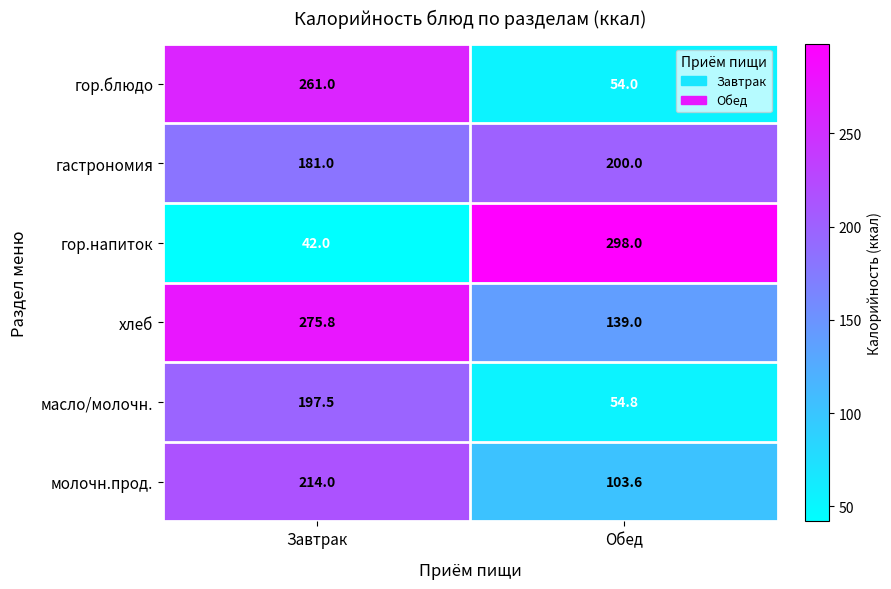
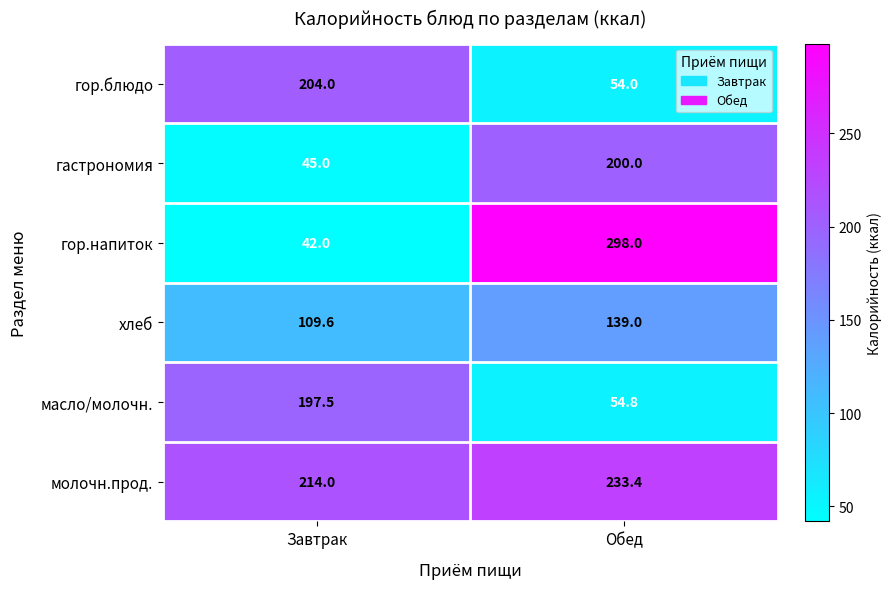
  {
    "гор.блюдо": {
-     "Завтрак": 261.0,
+     "Завтрак": 204.0,
      "Обед": 54.0
    },
    "гастрономия": {
-     "Завтрак": 181.0,
+     "Завтрак": 45.0,
      "Обед": 200.0
    },
    "гор.напиток": {
      "Завтрак": 42.0,
      "Обед": 298.0
    },
    "хлеб": {
-     "Завтрак": 275.8,
+     "Завтрак": 109.6,
      "Обед": 139.0
    },
    "масло/молочн.": {
      "Завтрак": 197.5,
      "Обед": 54.8
    },
    "молочн.прод.": {
      "Завтрак": 214.0,
-     "Обед": 103.6
+     "Обед": 233.4
    }
  }
